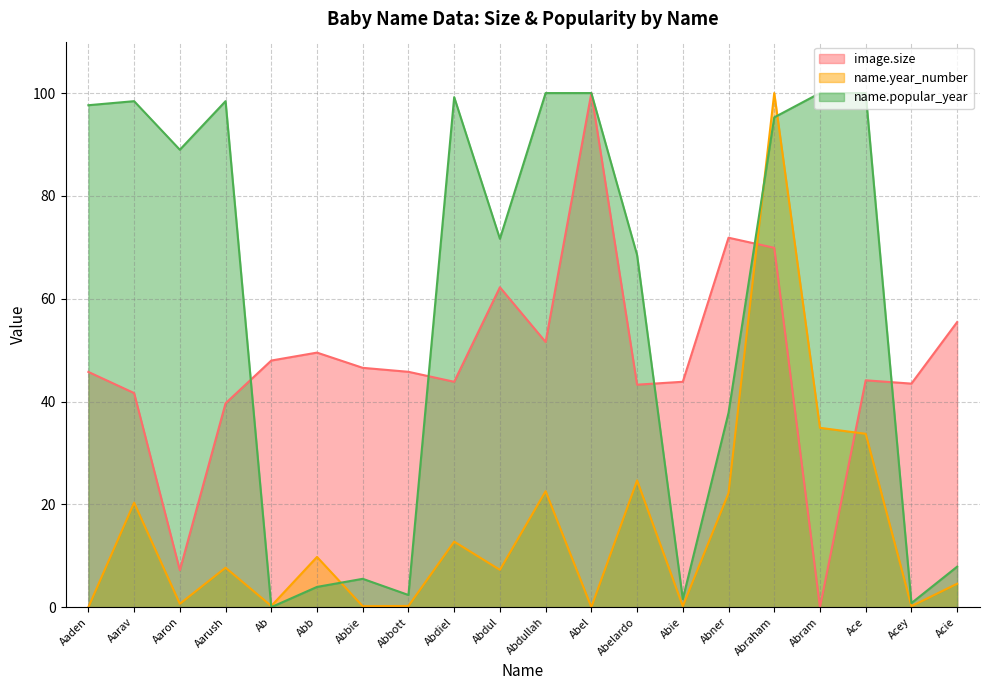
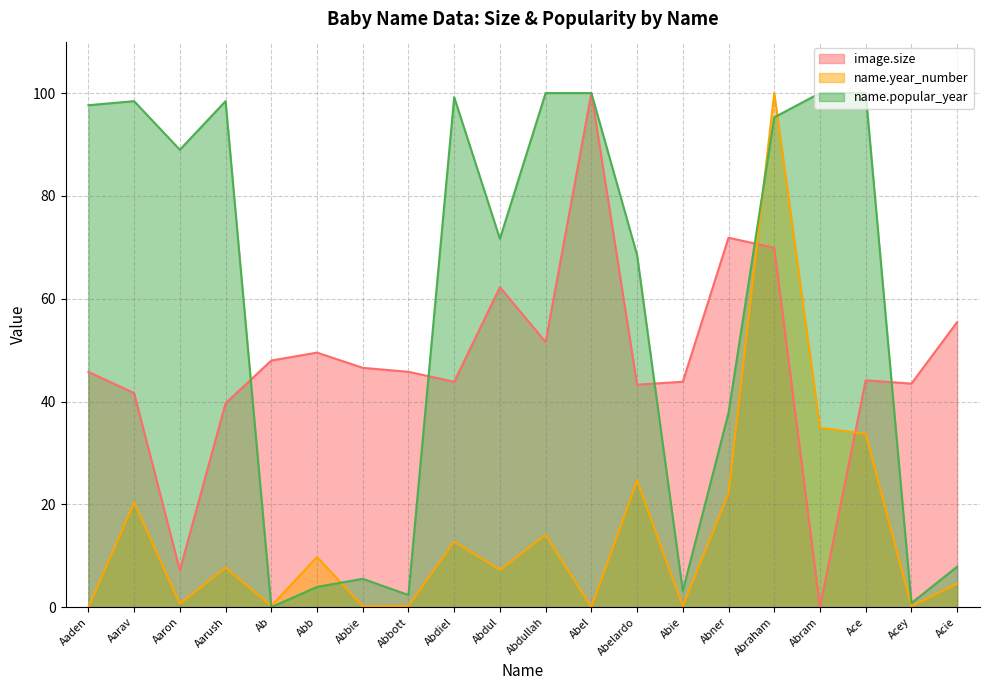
  {
    "image.size": {
      "Aaden": 46,
      "Aarav": 42,
      "Aaron": 7,
      "Aarush": 40,
      "Ab": 48,
      "Abb": 50,
      "Abbie": 47,
      "Abbott": 46,
      "Abdiel": 44,
      "Abdul": 62,
      "Abdullah": 52,
      "Abelardo": 43,
      "Abie": 44,
      "Abner": 72,
      "Abraham": 70,
      "Abram": 0,
      "Ace": 44,
      "Acey": 43,
      "Acie": 55
    },
    "name.year_number": {
      "Aaden": 0,
      "Aarav": 20,
      "Aaron": 1,
      "Aarush": 8,
      "Abb": 10,
      "Abbie": 0,
      "Abbott": 0,
      "Abdiel": 13,
      "Abdul": 7,
-     "Abdullah": 23,
+     "Abdullah": 14,
      "Abel": 0,
      "Abelardo": 25,
      "Abie": 0,
      "Abner": 22,
      "Abraham": 100,
      "Abram": 35,
      "Ace": 34,
      "Acey": 0,
      "Acie": 5
    },
    "name.popular_year": {
      "Aaden": 98,
      "Aarav": 98,
      "Aaron": 89,
      "Aarush": 98,
      "Abb": 4,
      "Abbie": 6,
      "Abbott": 2,
      "Abdiel": 99,
      "Abdul": 72,
      "Abdullah": 100,
      "Abelardo": 69,
-     "Abie": 2,
+     "Abie": 3,
      "Abner": 38,
      "Abraham": 95,
      "Acey": 1,
      "Acie": 8
    }
  }
